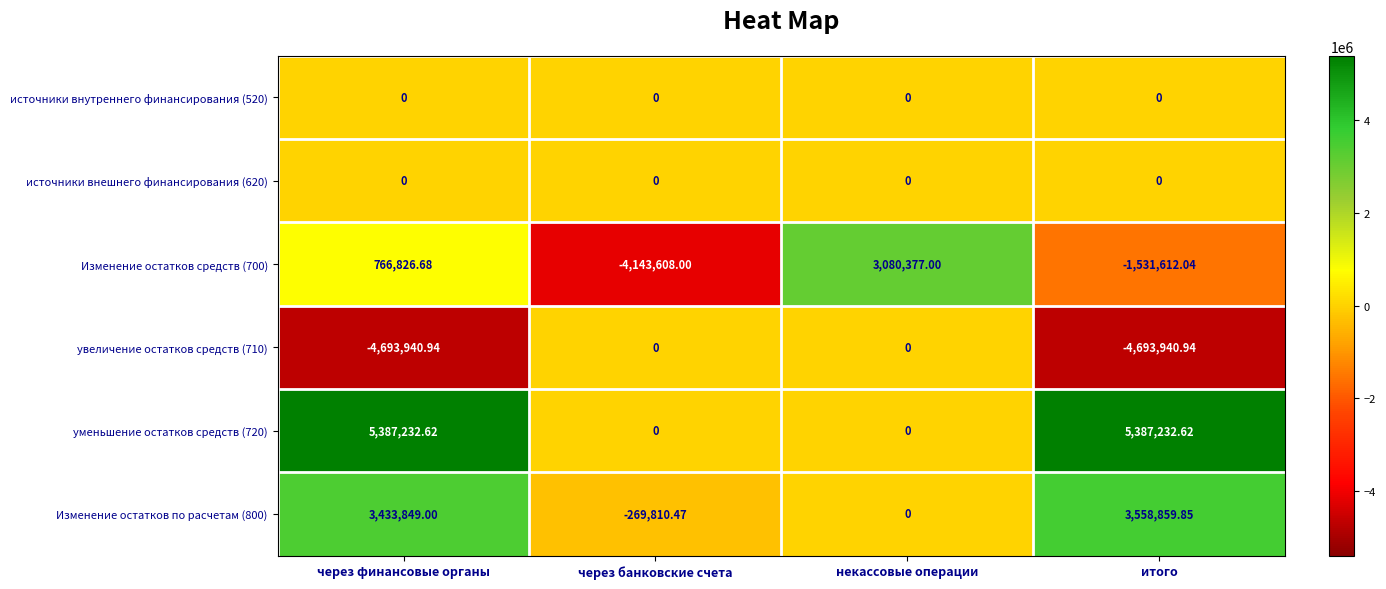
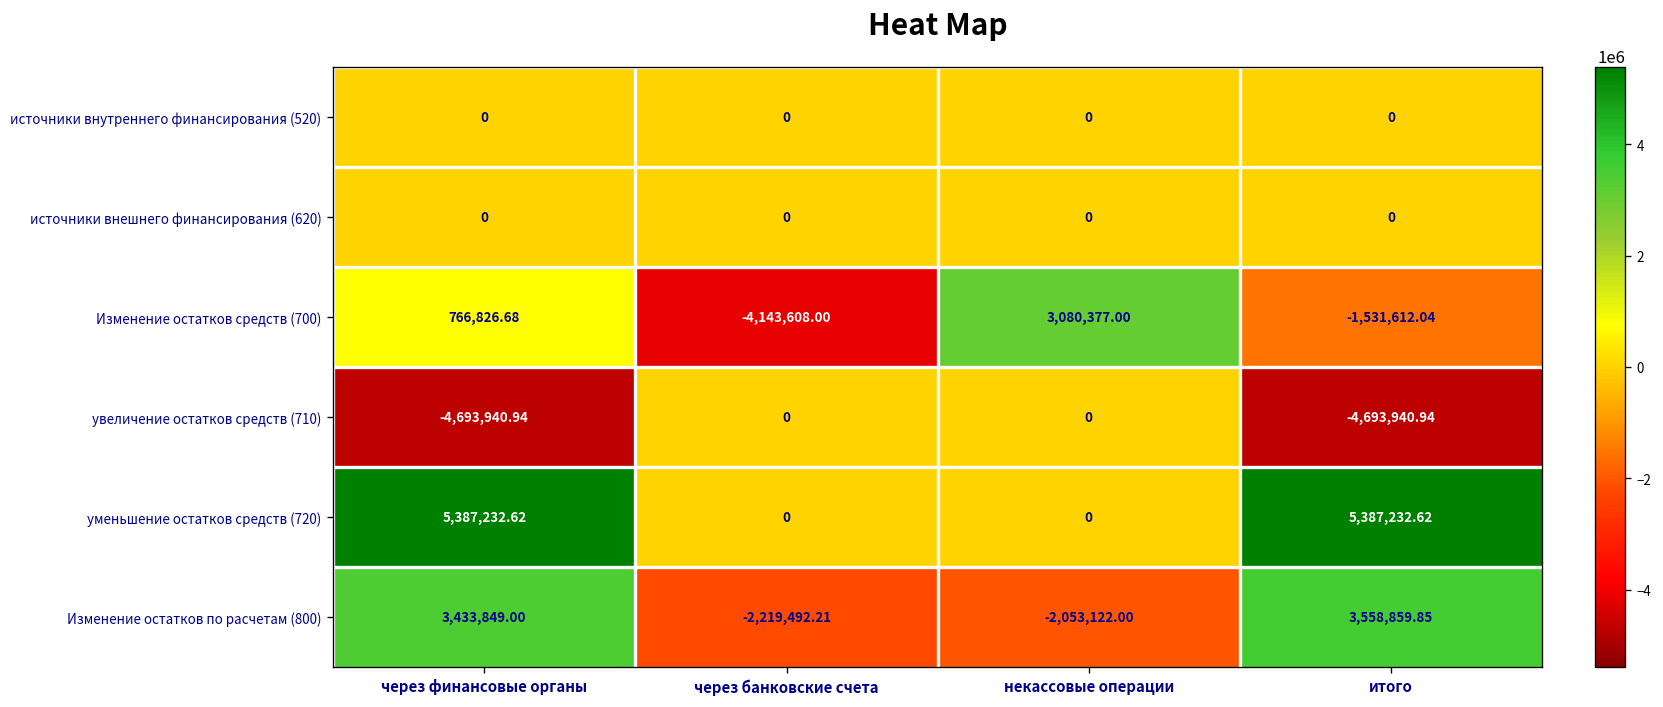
  {
    "источники внутреннего финансирования (520)": {
      "через финансовые органы": "0",
      "через банковские счета": "0",
      "некассовые операции": "0",
      "итого": "0"
    },
    "источники внешнего финансирования (620)": {
      "через финансовые органы": "0",
      "через банковские счета": "0",
      "некассовые операции": "0",
      "итого": "0"
    },
    "Изменение остатков средств (700)": {
      "через финансовые органы": "766,826.68",
      "через банковские счета": "-4,143,608.00",
      "некассовые операции": "3,080,377.00",
      "итого": "-1,531,612.04"
    },
    "увеличение остатков средств (710)": {
      "через финансовые органы": "-4,693,940.94",
      "через банковские счета": "0",
      "некассовые операции": "0",
      "итого": "-4,693,940.94"
    },
    "уменьшение остатков средств (720)": {
      "через финансовые органы": "5,387,232.62",
      "через банковские счета": "0",
      "некассовые операции": "0",
      "итого": "5,387,232.62"
    },
    "Изменение остатков по расчетам (800)": {
      "через финансовые органы": "3,433,849.00",
-     "через банковские счета": "-269,810.47",
-     "некассовые операции": "0",
+     "через банковские счета": "-2,219,492.21",
+     "некассовые операции": "-2,053,122.00",
      "итого": "3,558,859.85"
    }
  }
